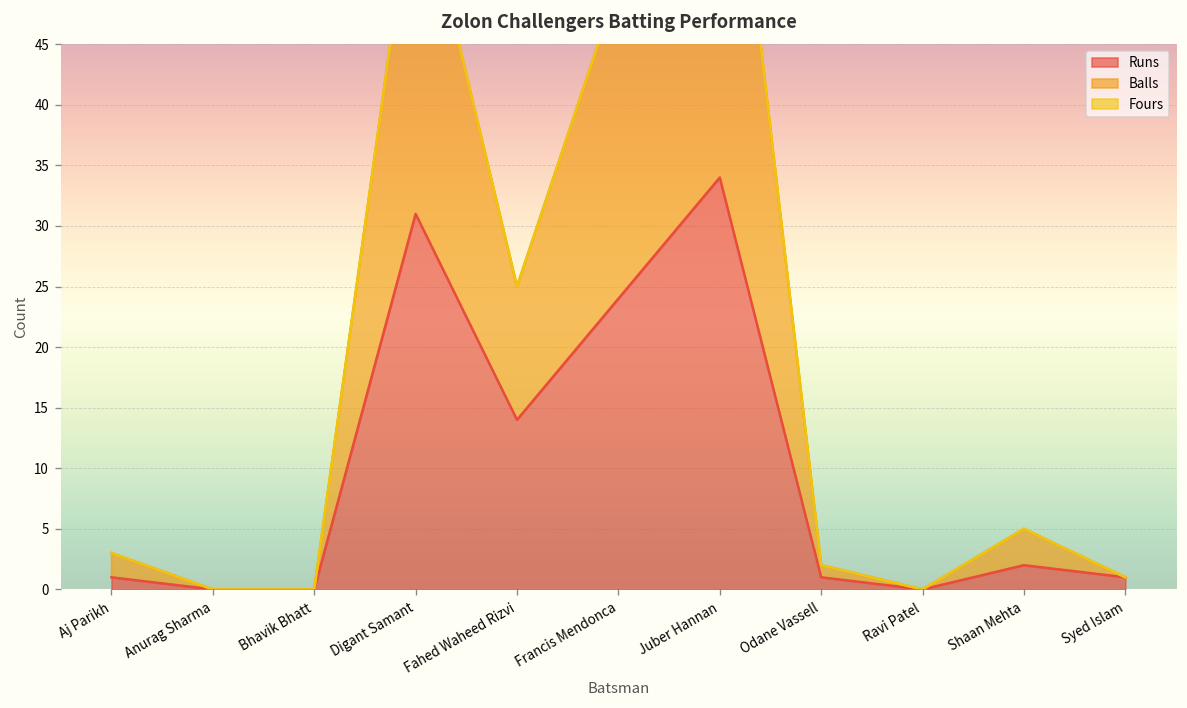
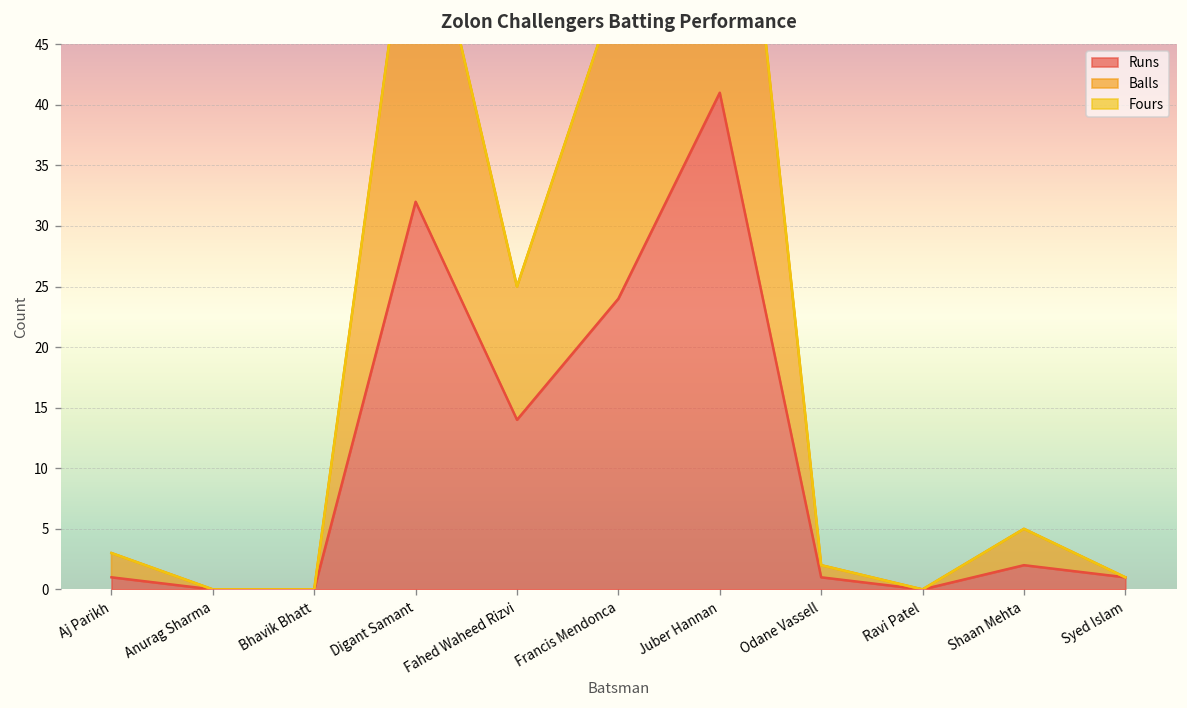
  {
    "Runs": {
      "Aj Parikh": 1,
-     "Digant Samant": 31,
+     "Digant Samant": 32,
      "Fahed Waheed Rizvi": 14,
      "Francis Mendonca": 24,
-     "Juber Hannan": 34,
+     "Juber Hannan": 41,
      "Odane Vassell": 1,
      "Shaan Mehta": 2
    }
  }
